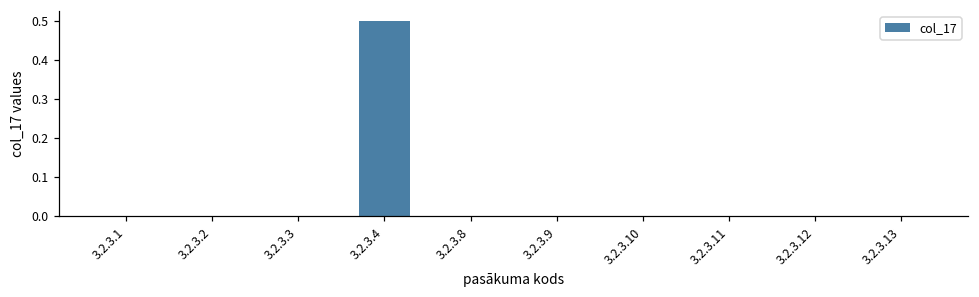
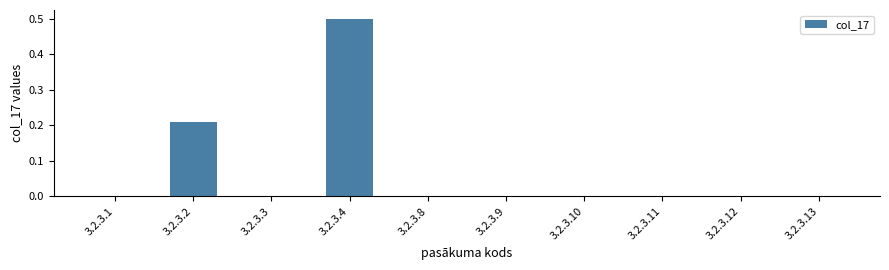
  {
    "3.2.3.1": 0.00,
-   "3.2.3.2": 0.00,
+   "3.2.3.2": 0.21,
    "3.2.3.3": 0.00,
    "3.2.3.4": 0.50,
    "3.2.3.8": 0.00,
    "3.2.3.9": 0.00,
    "3.2.3.10": 0.00,
    "3.2.3.11": 0.00,
    "3.2.3.12": 0.00,
    "3.2.3.13": 0.00
  }
